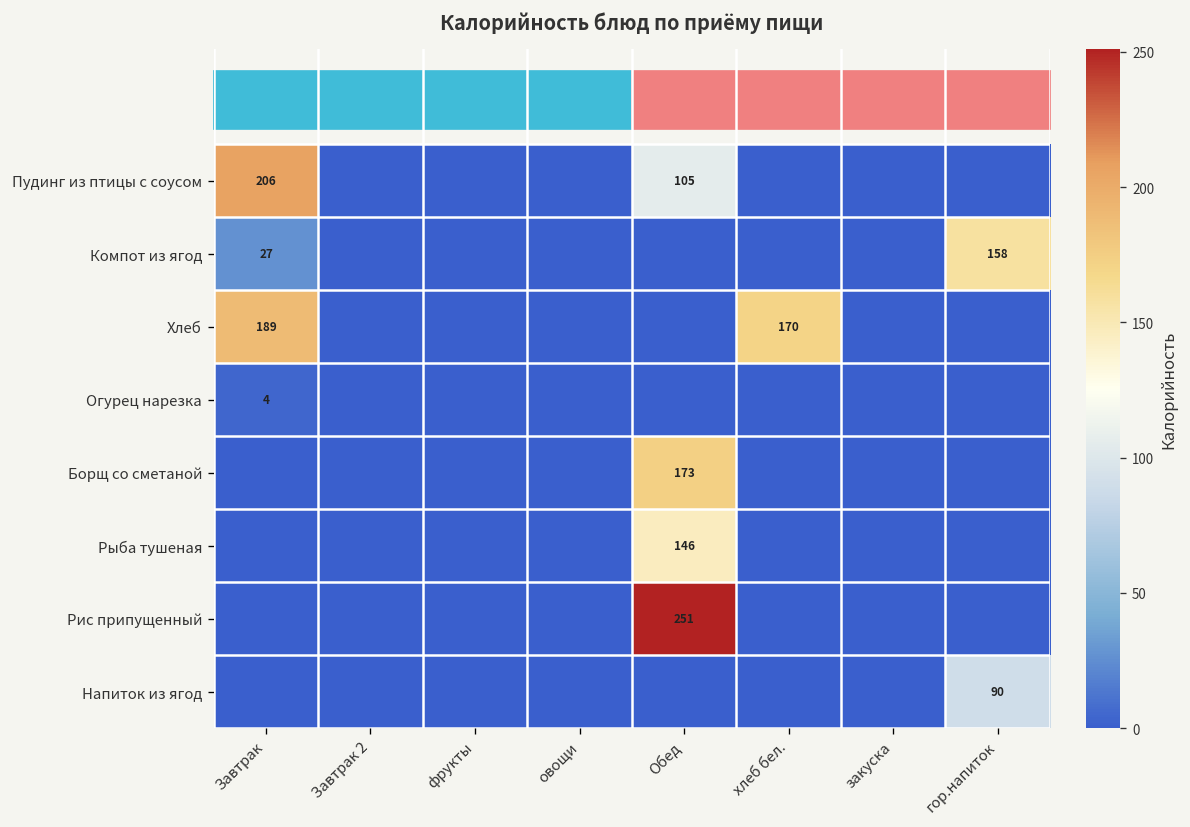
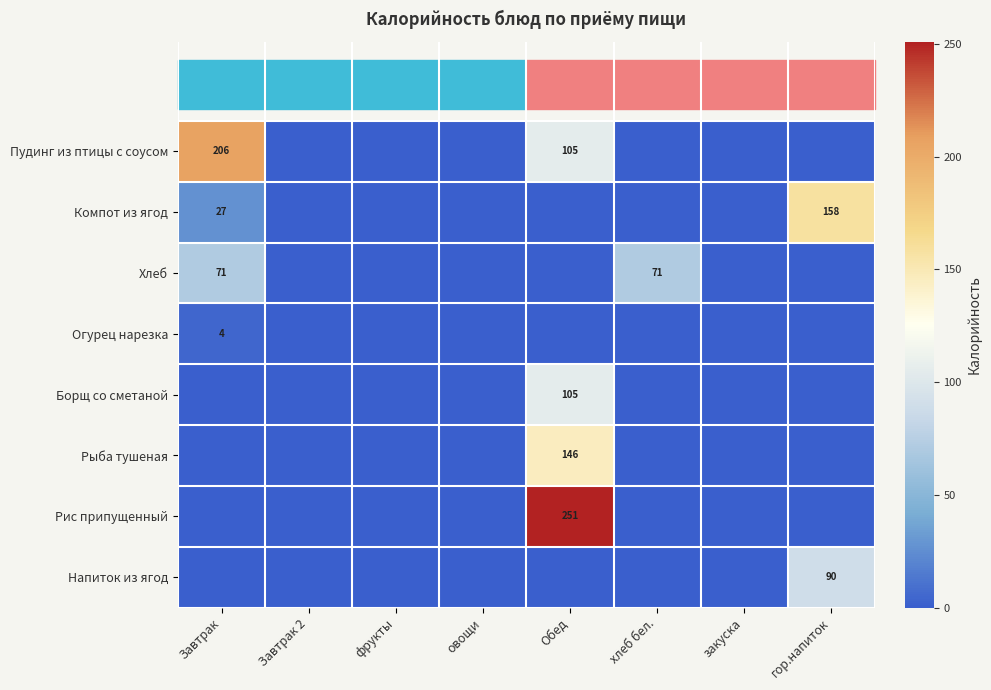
  {
    "Пудинг из птицы с соусом": {
      "Завтрак": 206,
      "Обед": 105
    },
    "Компот из ягод": {
      "Завтрак": 27,
      "гор.напиток": 158
    },
    "Хлеб": {
-     "Завтрак": 189,
-     "хлеб бел.": 170
+     "Завтрак": 71,
+     "хлеб бел.": 71
    },
    "Огурец нарезка": {
      "Завтрак": 4
    },
    "Борщ со сметаной": {
-     "Обед": 173
+     "Обед": 105
    },
    "Рыба тушеная": {
      "Обед": 146
    },
    "Рис припущенный": {
      "Обед": 251
    },
    "Напиток из ягод": {
      "гор.напиток": 90
    }
  }
